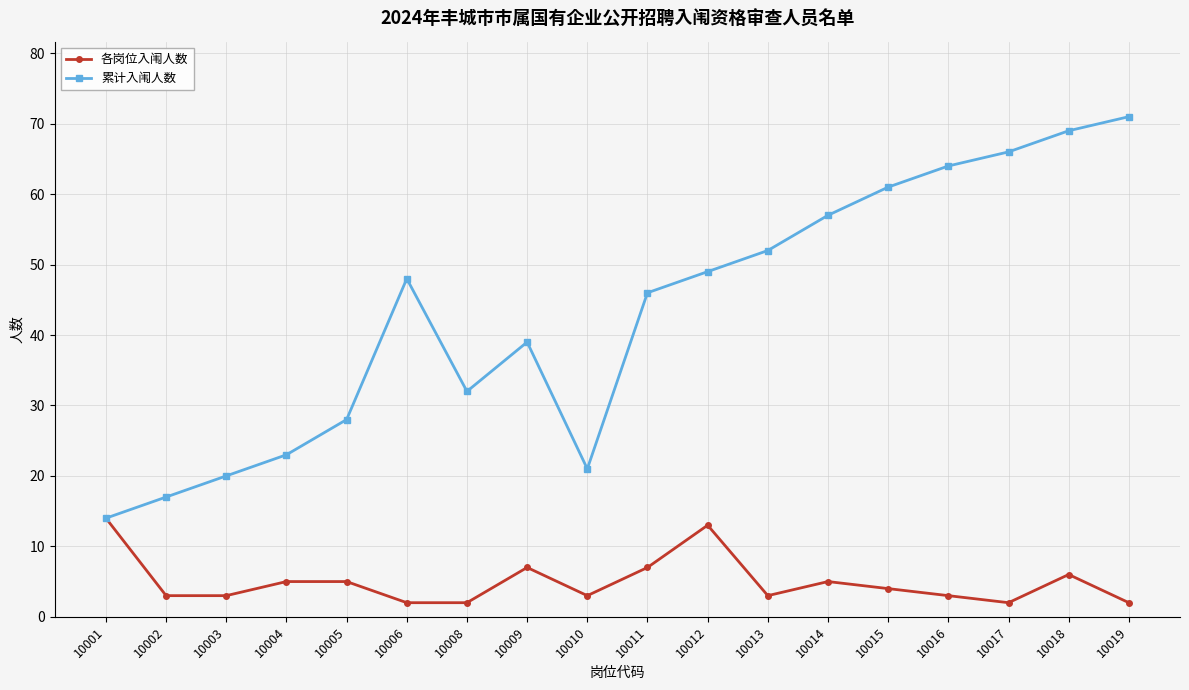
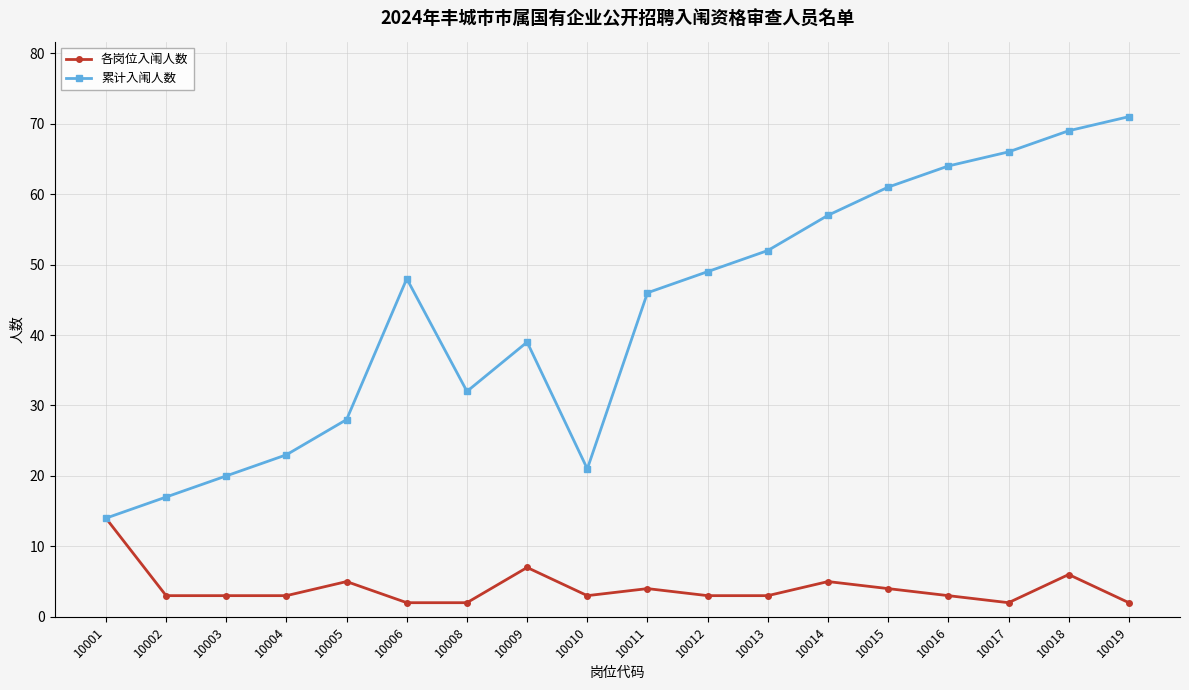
  {
    "各岗位入闱人数": {
      "10002": 3,
      "10003": 3,
-     "10004": 5,
+     "10004": 3,
      "10005": 5,
      "10006": 2,
      "10008": 2,
      "10009": 7,
      "10010": 3,
-     "10011": 7,
-     "10012": 13,
+     "10011": 4,
+     "10012": 3,
      "10013": 3,
      "10014": 5,
      "10015": 4,
      "10016": 3,
      "10017": 2,
      "10018": 6,
      "10019": 2
    },
    "累计入闱人数": {
      "10002": 17,
      "10003": 20,
      "10004": 23,
      "10005": 28,
      "10006": 48,
      "10008": 32,
      "10009": 39,
      "10010": 21,
      "10011": 46,
      "10012": 49,
      "10013": 52,
      "10014": 57,
      "10015": 61,
      "10016": 64,
      "10017": 66,
      "10018": 69,
      "10019": 71
    }
  }
